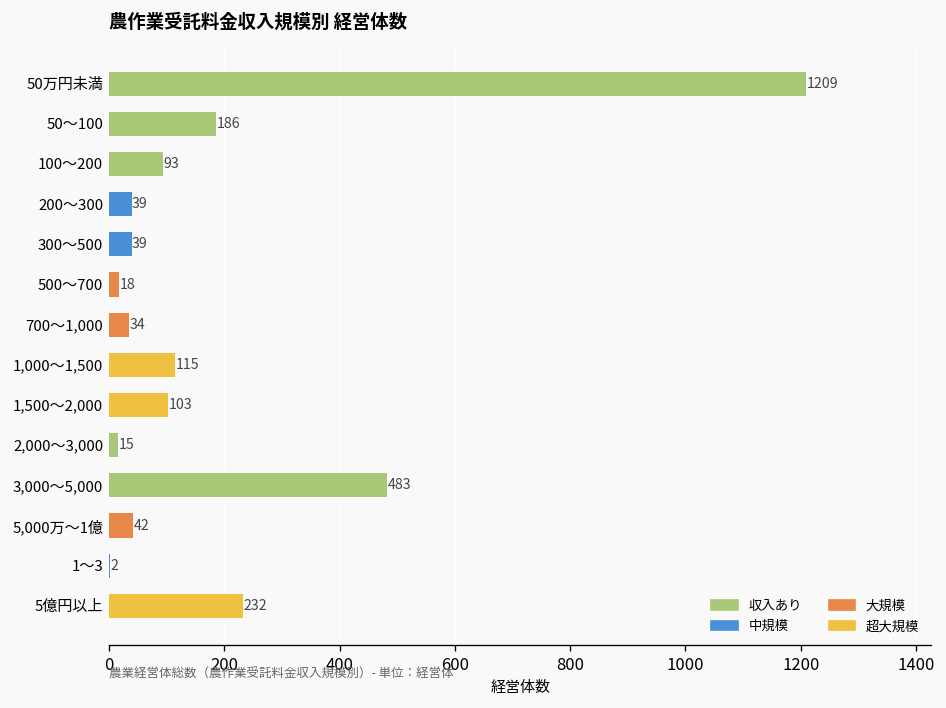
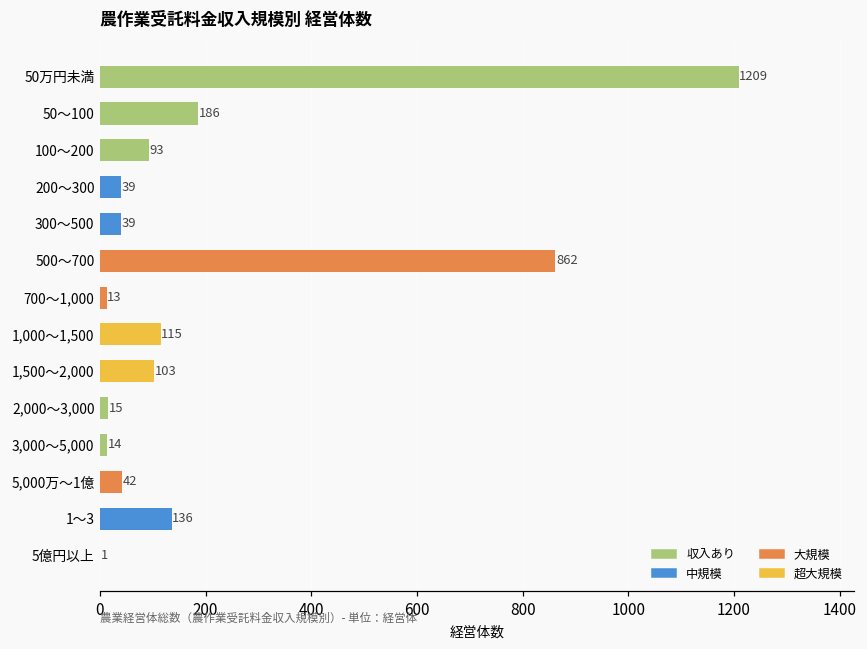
  {
    "50万円未満": 1209,
    "50～100": 186,
    "100～200": 93,
    "200～300": 39,
    "300～500": 39,
-   "500～700": 18,
-   "700～1,000": 34,
+   "500～700": 862,
+   "700～1,000": 13,
    "1,000～1,500": 115,
    "1,500～2,000": 103,
    "2,000～3,000": 15,
-   "3,000～5,000": 483,
+   "3,000～5,000": 14,
    "5,000万～1億": 42,
-   "1～3": 2,
-   "5億円以上": 232
+   "1～3": 136,
+   "5億円以上": 1
  }
